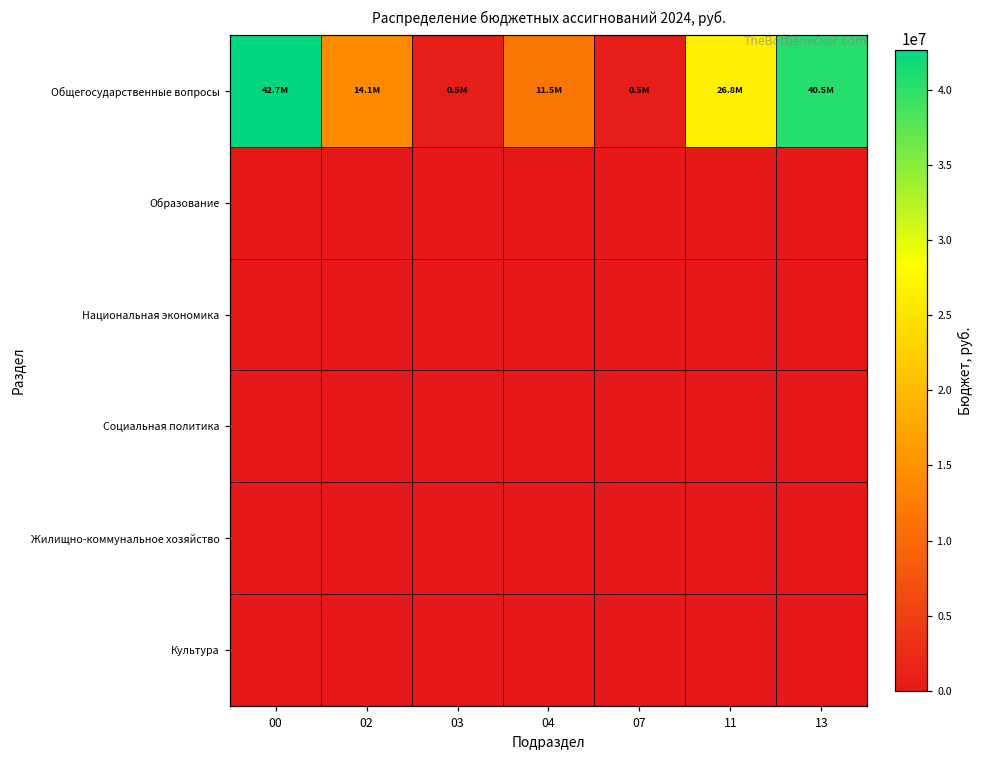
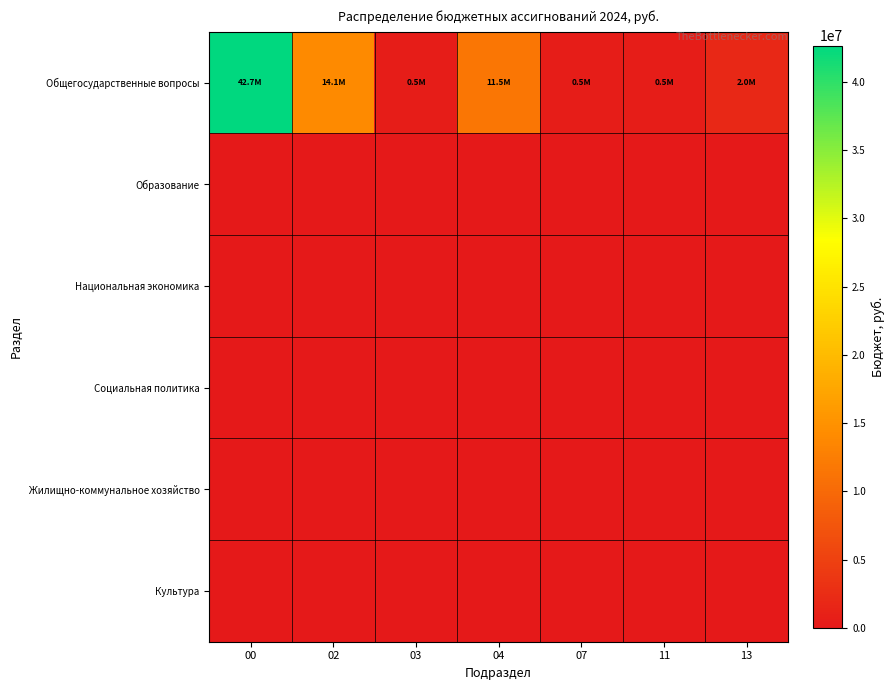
  {
    "Общегосударственные вопросы": {
      "00": "42.7M",
      "02": "14.1M",
      "03": "0.5M",
      "04": "11.5M",
      "07": "0.5M",
-     "11": "26.8M",
-     "13": "40.5M"
+     "11": "0.5M",
+     "13": "2.0M"
    }
  }
